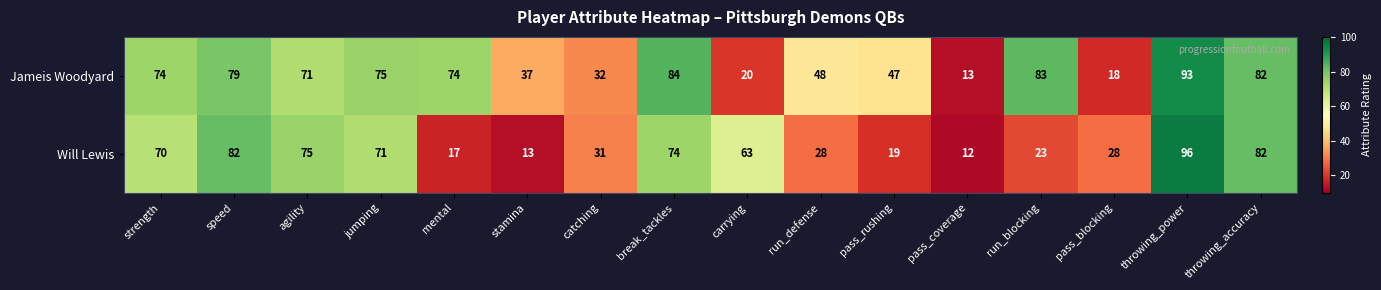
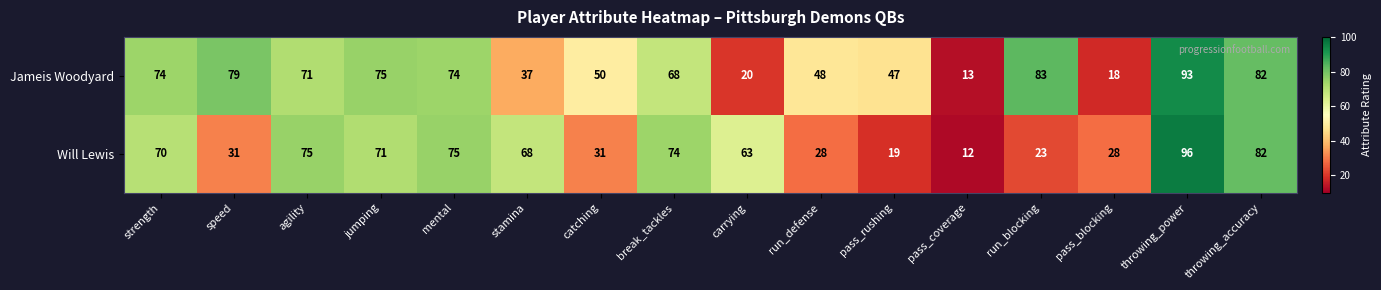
  {
    "Jameis Woodyard": {
      "strength": 74,
      "speed": 79,
      "agility": 71,
      "jumping": 75,
      "mental": 74,
      "stamina": 37,
-     "catching": 32,
-     "break_tackles": 84,
+     "catching": 50,
+     "break_tackles": 68,
      "carrying": 20,
      "run_defense": 48,
      "pass_rushing": 47,
      "pass_coverage": 13,
      "run_blocking": 83,
      "pass_blocking": 18,
      "throwing_power": 93
    },
    "Will Lewis": {
      "strength": 70,
-     "speed": 82,
+     "speed": 31,
      "agility": 75,
      "jumping": 71,
-     "mental": 17,
-     "stamina": 13,
+     "mental": 75,
+     "stamina": 68,
      "catching": 31,
      "break_tackles": 74,
      "carrying": 63,
      "run_defense": 28,
      "pass_rushing": 19,
      "pass_coverage": 12,
      "run_blocking": 23,
      "pass_blocking": 28,
      "throwing_power": 96,
      "throwing_accuracy": 82
    }
  }
